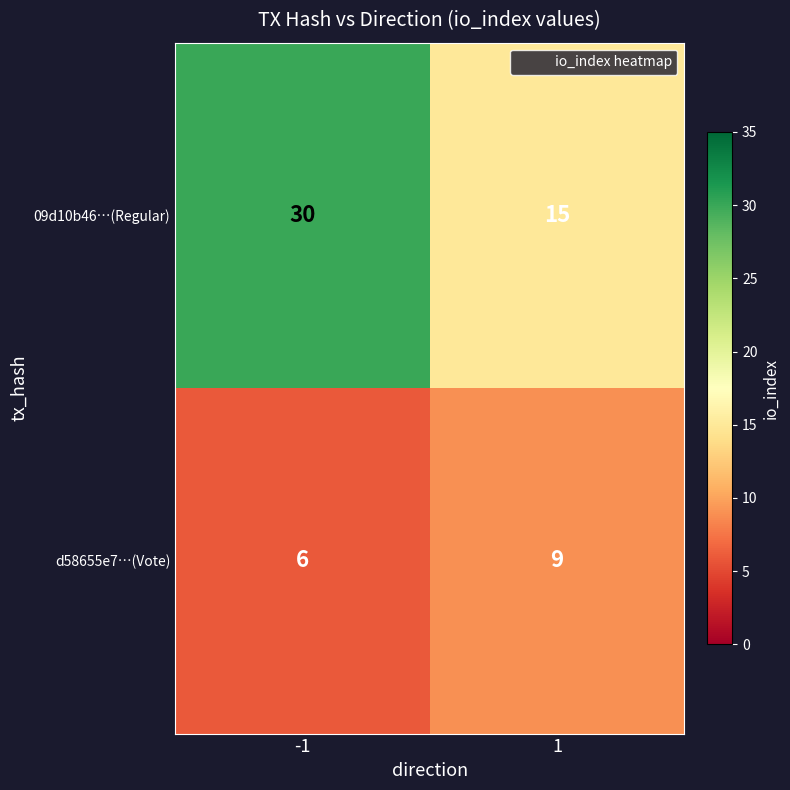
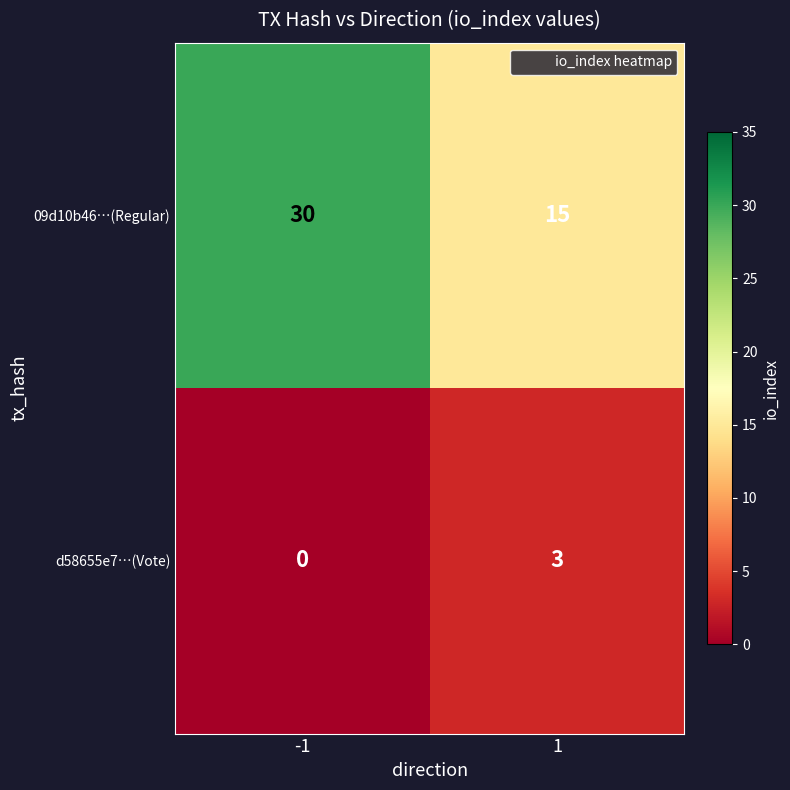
  {
    "09d10b46…(Regular)": {
      "-1": 30,
      "1": 15
    },
    "d58655e7…(Vote)": {
-     "-1": 6,
-     "1": 9
+     "-1": 0,
+     "1": 3
    }
  }
